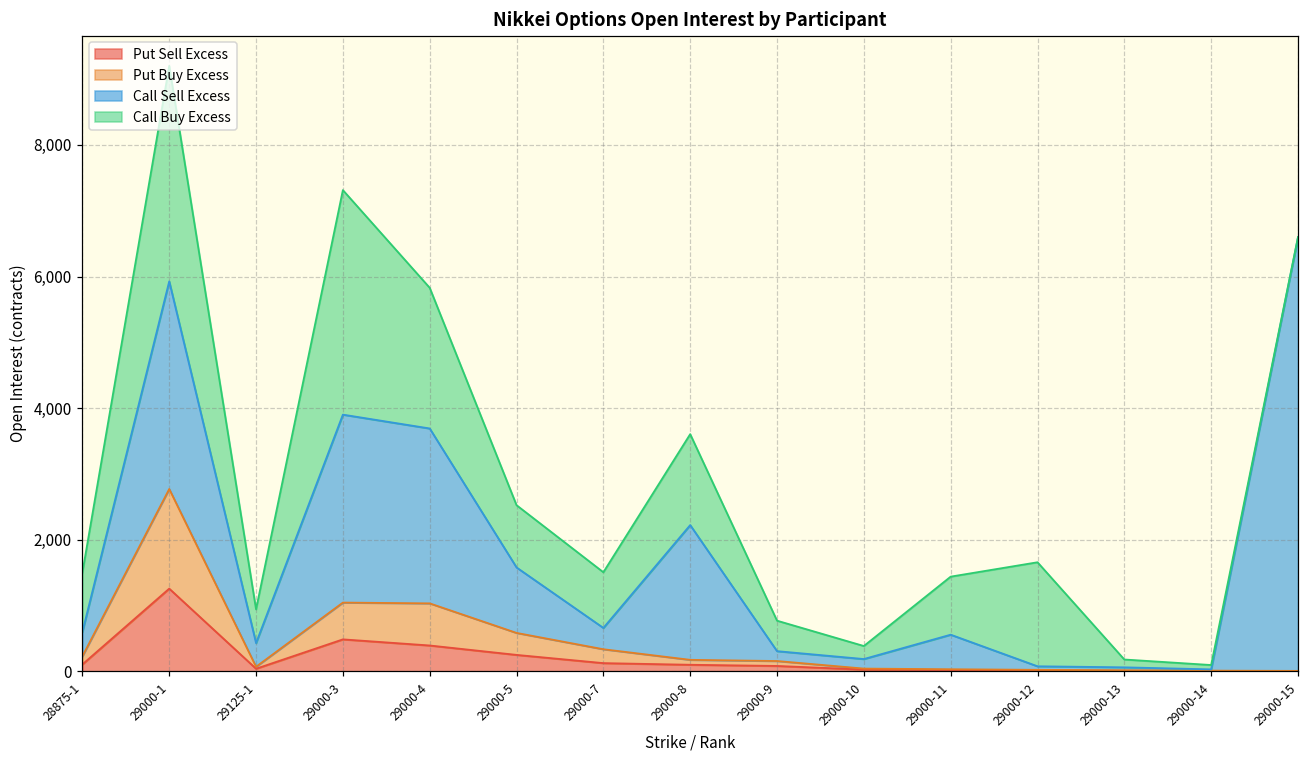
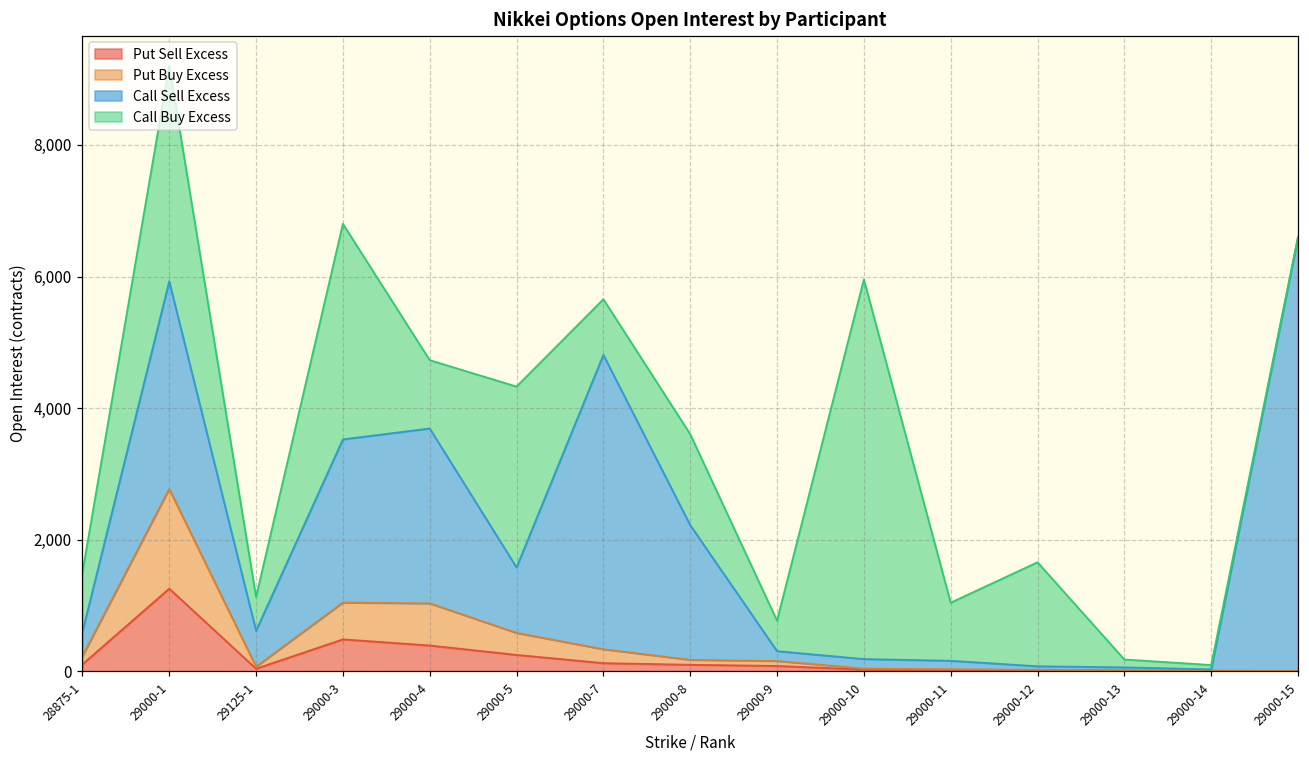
  {
    "Call Sell Excess": {
      "28875-1": "400",
      "29000-1": "3,200",
-     "29125-1": "400",
-     "29000-3": "2,900",
+     "29125-1": "500",
+     "29000-3": "2,500",
      "29000-4": "2,700",
      "29000-5": "1,000",
-     "29000-7": "300",
+     "29000-7": "4,500",
      "29000-8": "2,000",
      "29000-9": "200",
      "29000-10": "100",
-     "29000-11": "500",
+     "29000-11": "100",
      "29000-12": "100",
      "29000-13": "0"
    },
    "Call Buy Excess": {
      "28875-1": "900",
      "29125-1": "500",
-     "29000-3": "3,400",
-     "29000-4": "2,100",
-     "29000-5": "900",
+     "29000-3": "3,300",
+     "29000-4": "1,000",
+     "29000-5": "2,700",
      "29000-7": "800",
      "29000-8": "1,400",
      "29000-9": "500",
-     "29000-10": "200",
+     "29000-10": "5,800",
      "29000-11": "900",
      "29000-12": "1,600",
      "29000-13": "100",
      "29000-14": "100"
    }
  }
